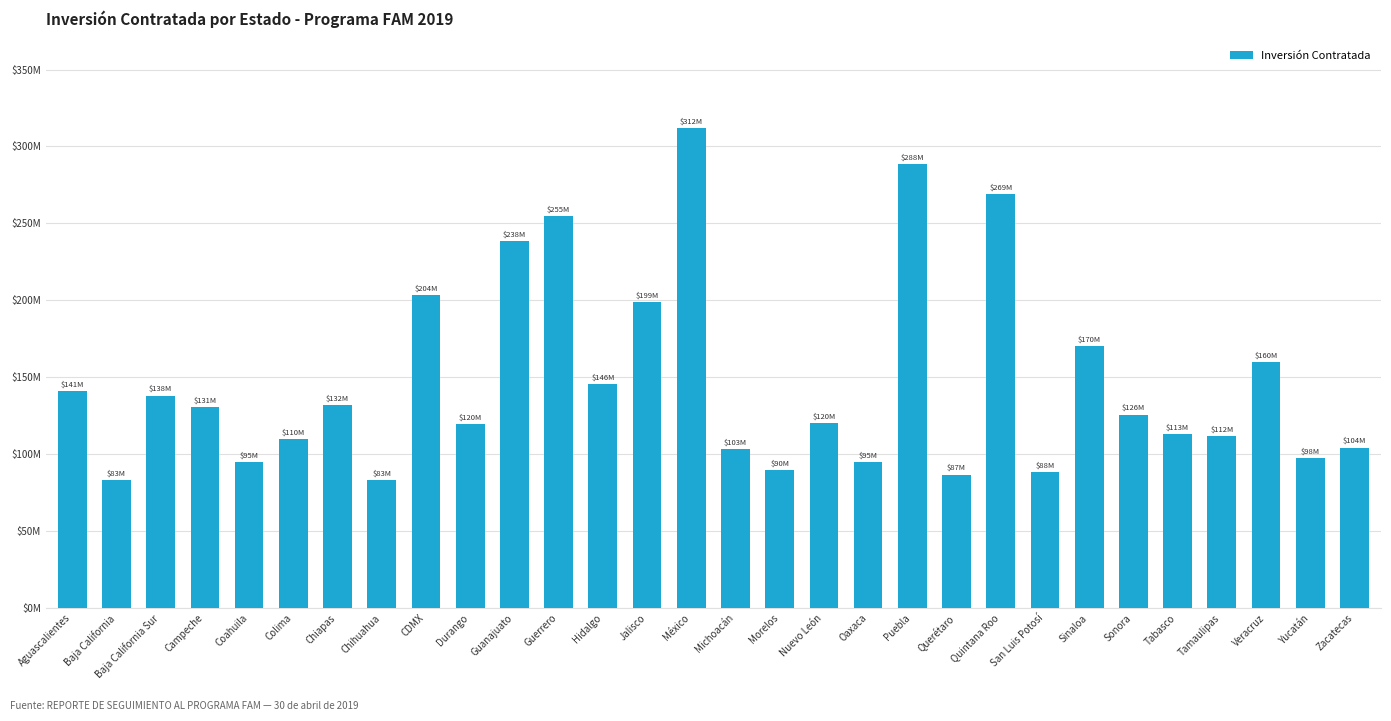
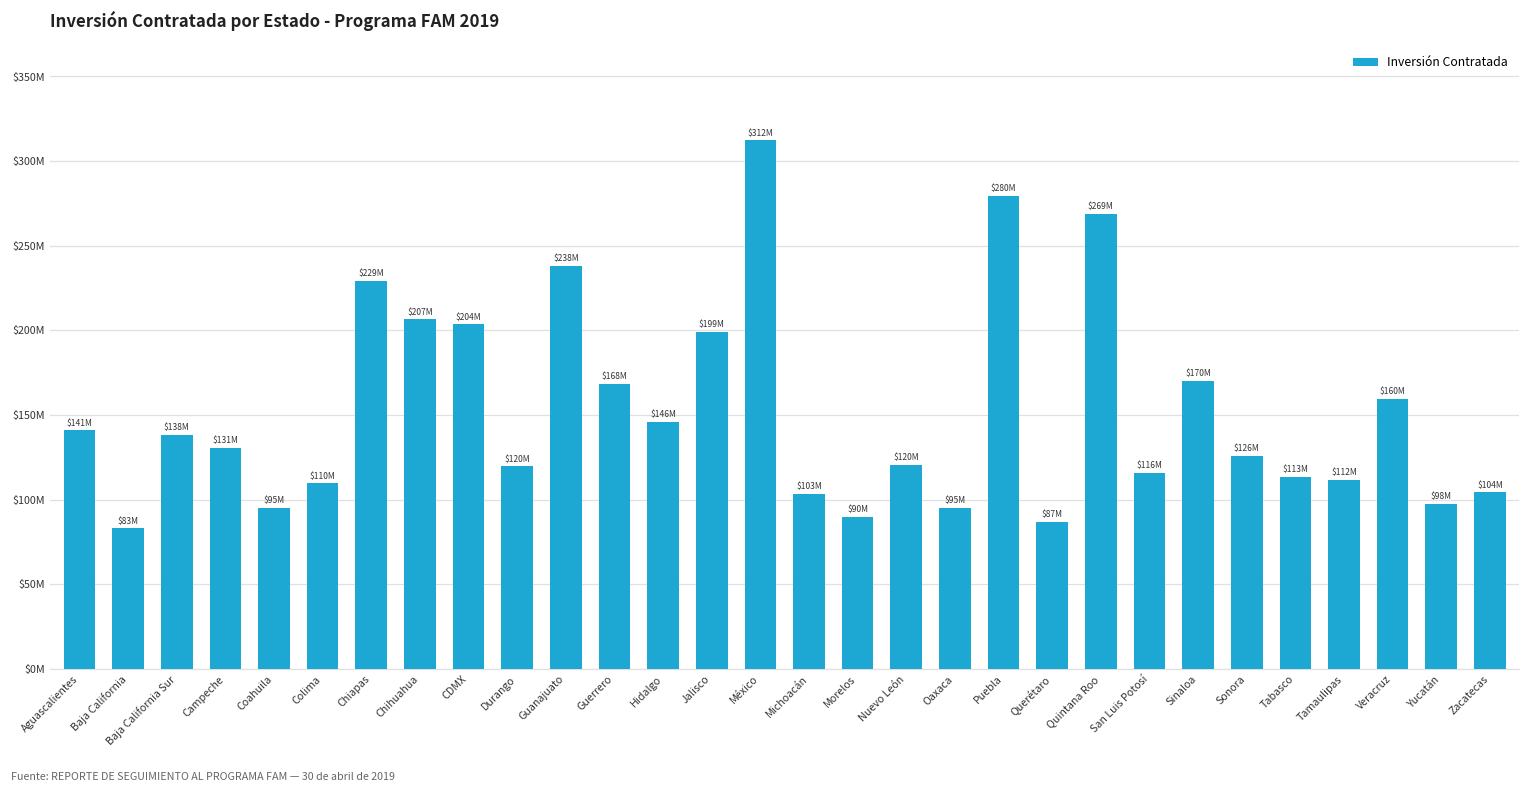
  {
    "Aguascalientes": "$141M",
    "Baja California": "$83M",
    "Baja California Sur": "$138M",
    "Campeche": "$131M",
    "Coahuila": "$95M",
    "Colima": "$110M",
-   "Chiapas": "$132M",
-   "Chihuahua": "$83M",
+   "Chiapas": "$229M",
+   "Chihuahua": "$207M",
    "CDMX": "$204M",
    "Durango": "$120M",
    "Guanajuato": "$238M",
-   "Guerrero": "$255M",
+   "Guerrero": "$168M",
    "Hidalgo": "$146M",
    "Jalisco": "$199M",
    "México": "$312M",
    "Michoacán": "$103M",
    "Morelos": "$90M",
    "Nuevo León": "$120M",
    "Oaxaca": "$95M",
-   "Puebla": "$288M",
+   "Puebla": "$280M",
    "Querétaro": "$87M",
    "Quintana Roo": "$269M",
-   "San Luis Potosí": "$88M",
+   "San Luis Potosí": "$116M",
    "Sinaloa": "$170M",
    "Sonora": "$126M",
    "Tabasco": "$113M",
    "Tamaulipas": "$112M",
    "Veracruz": "$160M",
    "Yucatán": "$98M",
    "Zacatecas": "$104M"
  }
